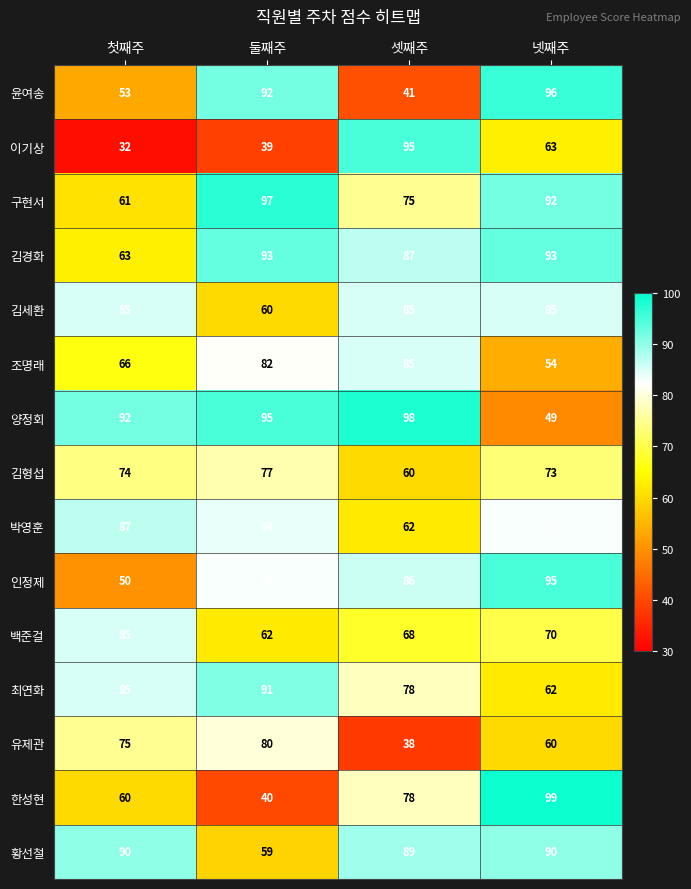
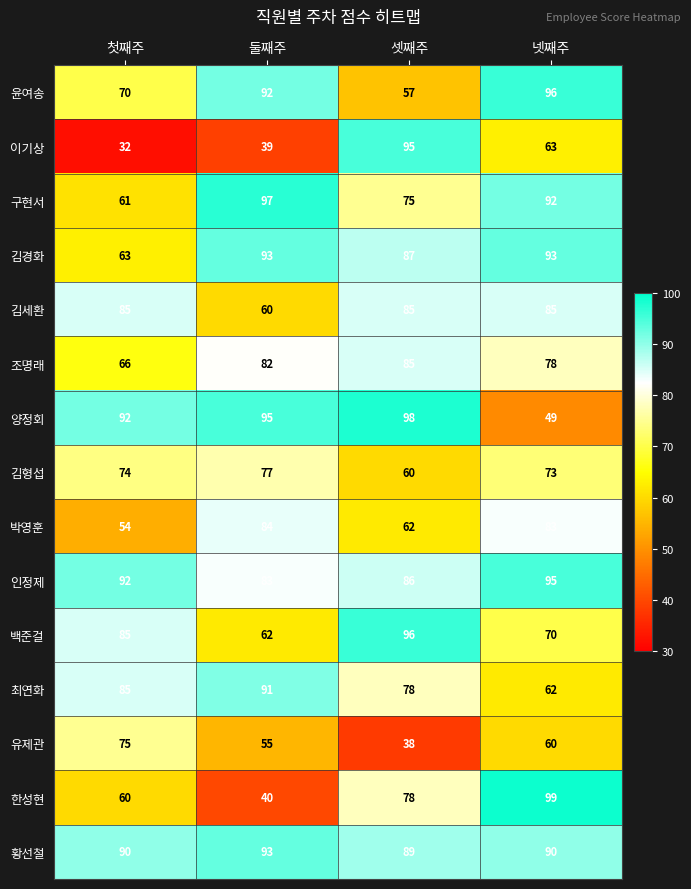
  {
    "윤여송": {
-     "첫째주": 53,
+     "첫째주": 70,
      "둘째주": 92,
-     "셋째주": 41,
+     "셋째주": 57,
      "넷째주": 96
    },
    "이기상": {
      "첫째주": 32,
      "둘째주": 39,
      "셋째주": 95,
      "넷째주": 63
    },
    "구현서": {
      "첫째주": 61,
      "둘째주": 97,
      "셋째주": 75,
      "넷째주": 92
    },
    "김경화": {
      "첫째주": 63,
      "둘째주": 93,
      "셋째주": 87,
      "넷째주": 93
    },
    "김세환": {
      "둘째주": 60
    },
    "조명래": {
      "첫째주": 66,
      "둘째주": 82,
-     "넷째주": 54
+     "넷째주": 78
    },
    "양정회": {
      "첫째주": 92,
      "둘째주": 95,
      "셋째주": 98,
      "넷째주": 49
    },
    "김형섭": {
      "첫째주": 74,
      "둘째주": 77,
      "셋째주": 60,
      "넷째주": 73
    },
    "박영훈": {
-     "첫째주": 87,
+     "첫째주": 54,
      "셋째주": 62
    },
    "인정제": {
-     "첫째주": 50,
+     "첫째주": 92,
      "셋째주": 86,
      "넷째주": 95
    },
    "백준걸": {
      "둘째주": 62,
-     "셋째주": 68,
+     "셋째주": 96,
      "넷째주": 70
    },
    "최연화": {
      "둘째주": 91,
      "셋째주": 78,
      "넷째주": 62
    },
    "유제관": {
      "첫째주": 75,
-     "둘째주": 80,
+     "둘째주": 55,
      "셋째주": 38,
      "넷째주": 60
    },
    "한성현": {
      "첫째주": 60,
      "둘째주": 40,
      "셋째주": 78,
      "넷째주": 99
    },
    "황선철": {
      "첫째주": 90,
-     "둘째주": 59,
+     "둘째주": 93,
      "셋째주": 89,
      "넷째주": 90
    }
  }
